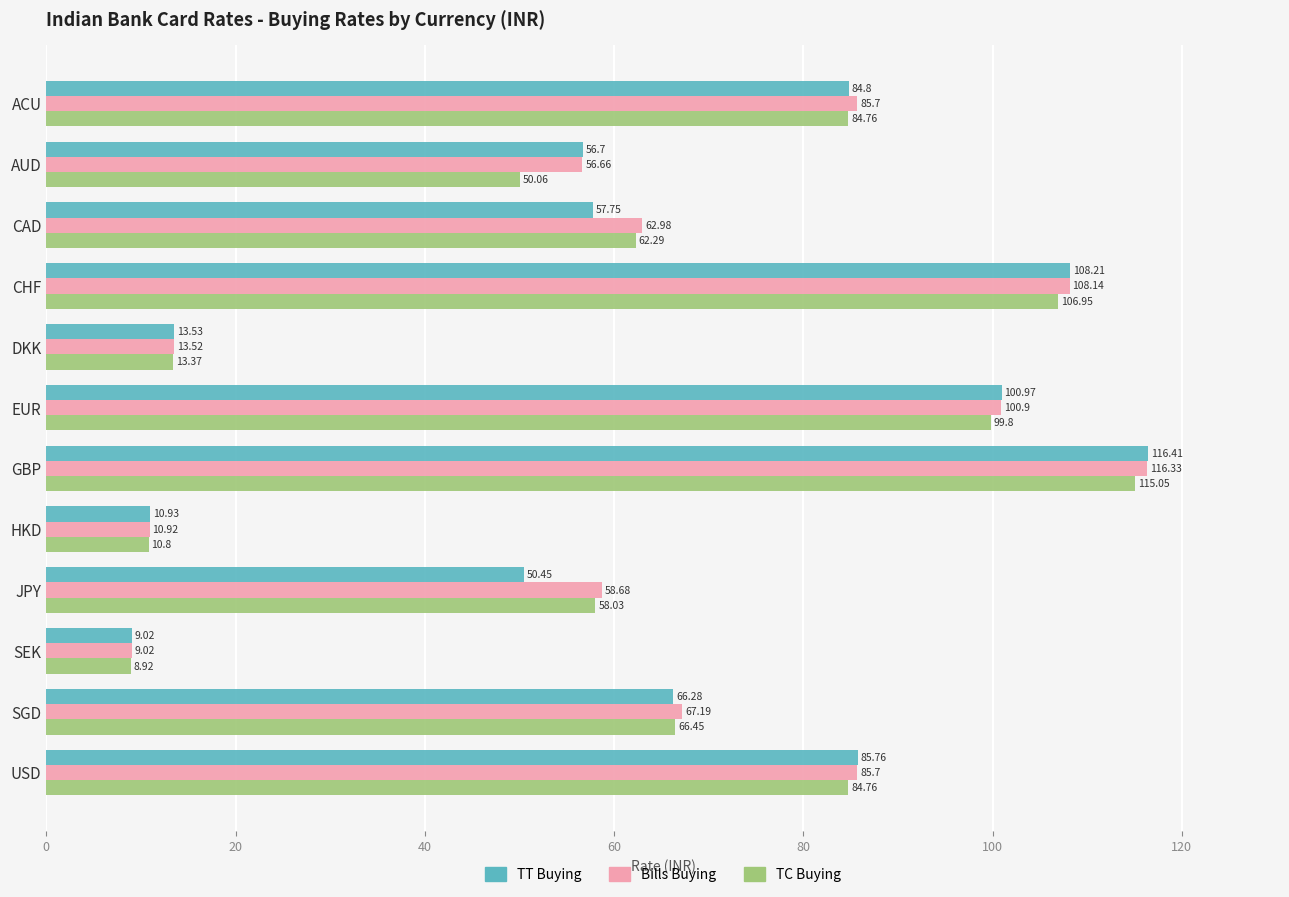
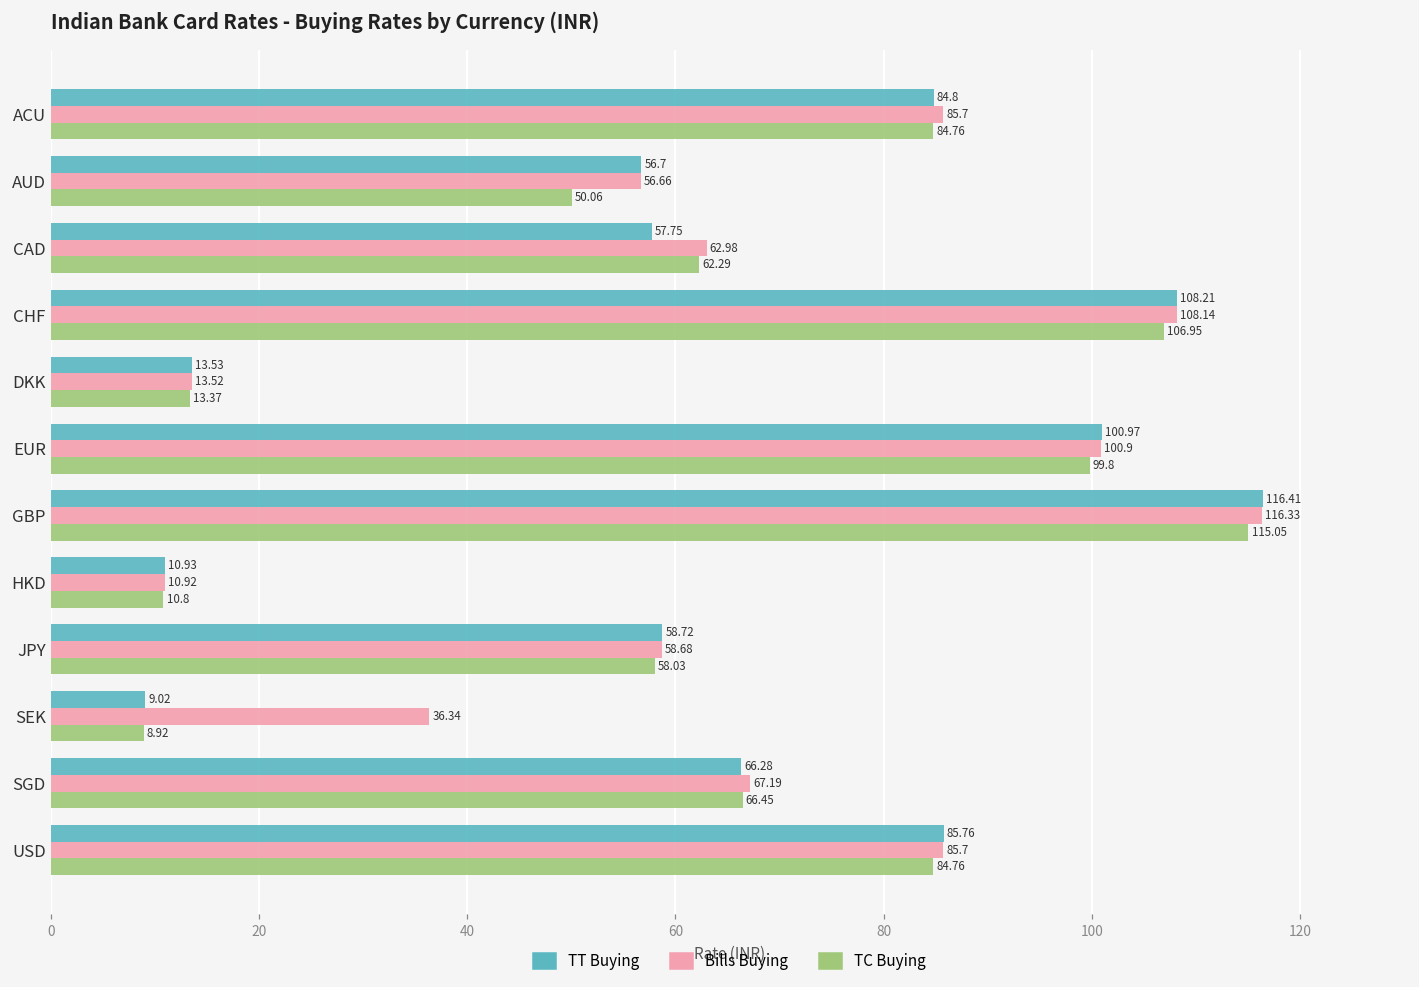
  {
    "TT Buying": {
      "ACU": 84.8,
      "AUD": 56.7,
      "CAD": 57.75,
      "CHF": 108.21,
      "DKK": 13.53,
      "EUR": 100.97,
      "GBP": 116.41,
      "HKD": 10.93,
-     "JPY": 50.45,
+     "JPY": 58.72,
      "SEK": 9.02,
      "SGD": 66.28,
      "USD": 85.76
    },
    "Bills Buying": {
      "ACU": 85.7,
      "AUD": 56.66,
      "CAD": 62.98,
      "CHF": 108.14,
      "DKK": 13.52,
      "EUR": 100.9,
      "GBP": 116.33,
      "HKD": 10.92,
      "JPY": 58.68,
-     "SEK": 9.02,
+     "SEK": 36.34,
      "SGD": 67.19,
      "USD": 85.7
    },
    "TC Buying": {
      "ACU": 84.76,
      "AUD": 50.06,
      "CAD": 62.29,
      "CHF": 106.95,
      "DKK": 13.37,
      "EUR": 99.8,
      "GBP": 115.05,
      "HKD": 10.8,
      "JPY": 58.03,
      "SEK": 8.92,
      "SGD": 66.45,
      "USD": 84.76
    }
  }
